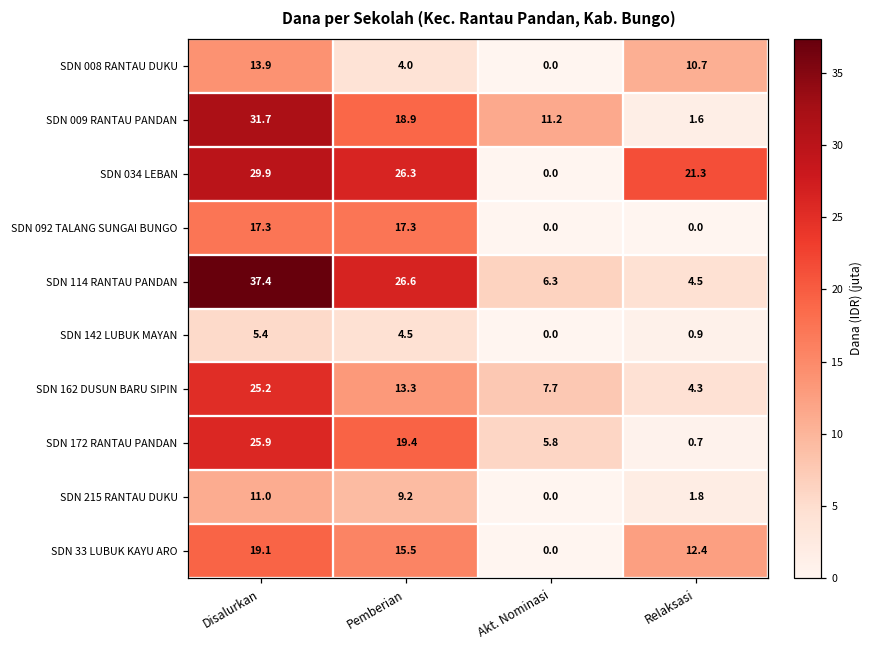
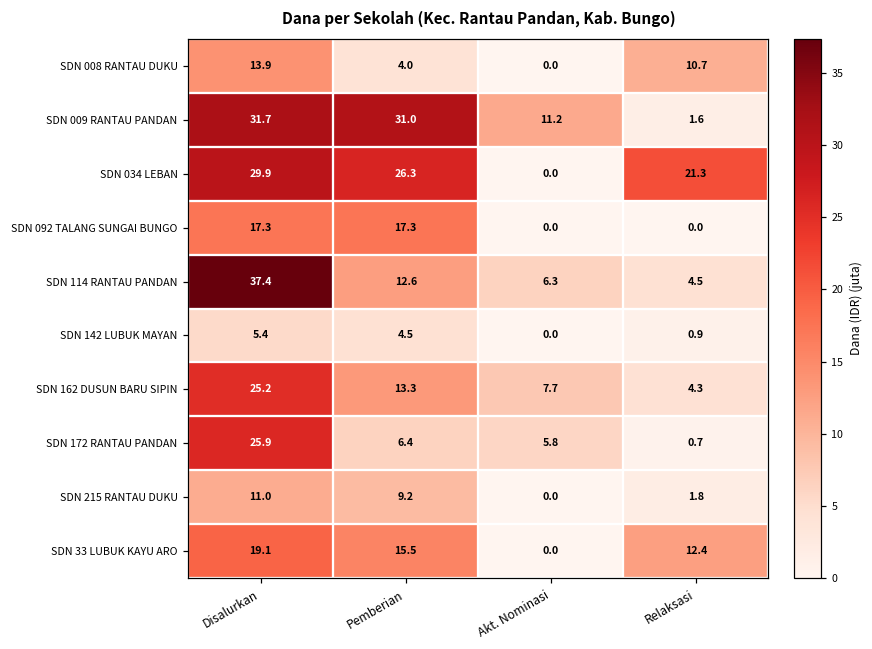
  {
    "SDN 008 RANTAU DUKU": {
      "Disalurkan": 13.9,
      "Pemberian": 4.0,
      "Akt. Nominasi": 0.0,
      "Relaksasi": 10.7
    },
    "SDN 009 RANTAU PANDAN": {
      "Disalurkan": 31.7,
-     "Pemberian": 18.9,
+     "Pemberian": 31.0,
      "Akt. Nominasi": 11.2,
      "Relaksasi": 1.6
    },
    "SDN 034 LEBAN": {
      "Disalurkan": 29.9,
      "Pemberian": 26.3,
      "Akt. Nominasi": 0.0,
      "Relaksasi": 21.3
    },
    "SDN 092 TALANG SUNGAI BUNGO": {
      "Disalurkan": 17.3,
      "Pemberian": 17.3,
      "Akt. Nominasi": 0.0,
      "Relaksasi": 0.0
    },
    "SDN 114 RANTAU PANDAN": {
      "Disalurkan": 37.4,
-     "Pemberian": 26.6,
+     "Pemberian": 12.6,
      "Akt. Nominasi": 6.3,
      "Relaksasi": 4.5
    },
    "SDN 142 LUBUK MAYAN": {
      "Disalurkan": 5.4,
      "Pemberian": 4.5,
      "Akt. Nominasi": 0.0,
      "Relaksasi": 0.9
    },
    "SDN 162 DUSUN BARU SIPIN": {
      "Disalurkan": 25.2,
      "Pemberian": 13.3,
      "Akt. Nominasi": 7.7,
      "Relaksasi": 4.3
    },
    "SDN 172 RANTAU PANDAN": {
      "Disalurkan": 25.9,
-     "Pemberian": 19.4,
+     "Pemberian": 6.4,
      "Akt. Nominasi": 5.8,
      "Relaksasi": 0.7
    },
    "SDN 215 RANTAU DUKU": {
      "Disalurkan": 11.0,
      "Pemberian": 9.2,
      "Akt. Nominasi": 0.0,
      "Relaksasi": 1.8
    },
    "SDN 33 LUBUK KAYU ARO": {
      "Disalurkan": 19.1,
      "Pemberian": 15.5,
      "Akt. Nominasi": 0.0,
      "Relaksasi": 12.4
    }
  }
